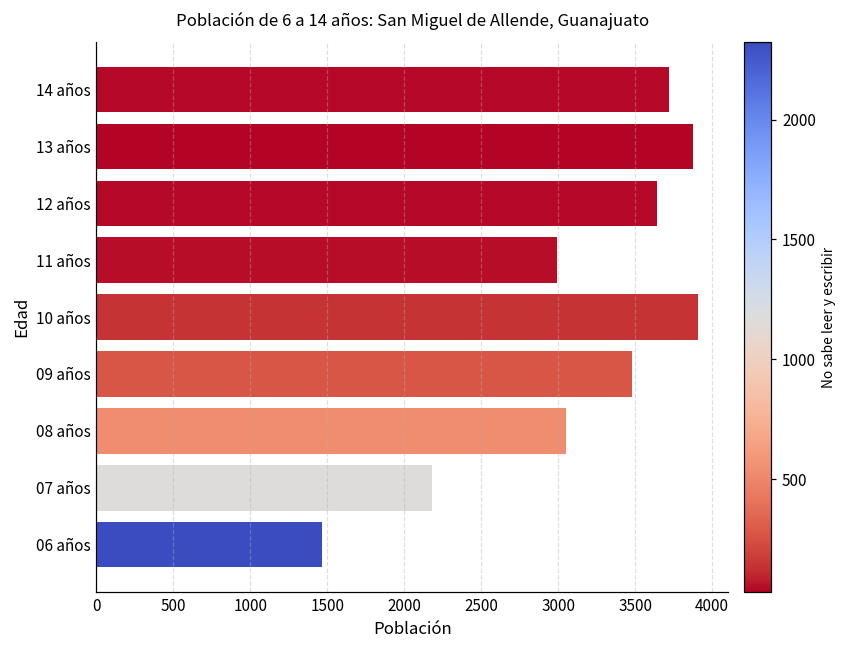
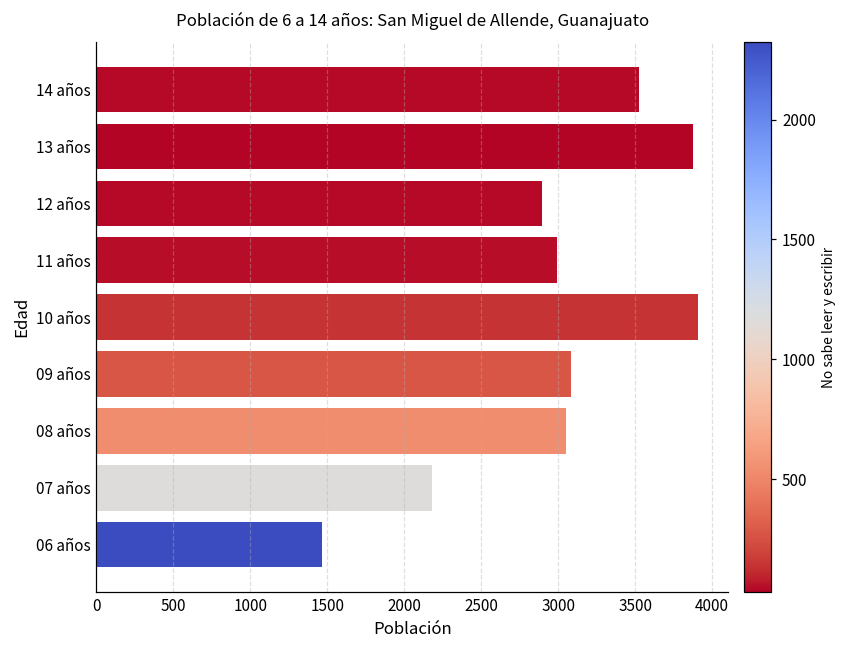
  {
-   "14 años": 3720,
+   "14 años": 3520,
    "13 años": 3880,
-   "12 años": 3640,
+   "12 años": 2890,
    "11 años": 2990,
    "10 años": 3910,
-   "09 años": 3480,
+   "09 años": 3080,
    "08 años": 3050,
    "07 años": 2180,
    "06 años": 1470
  }
